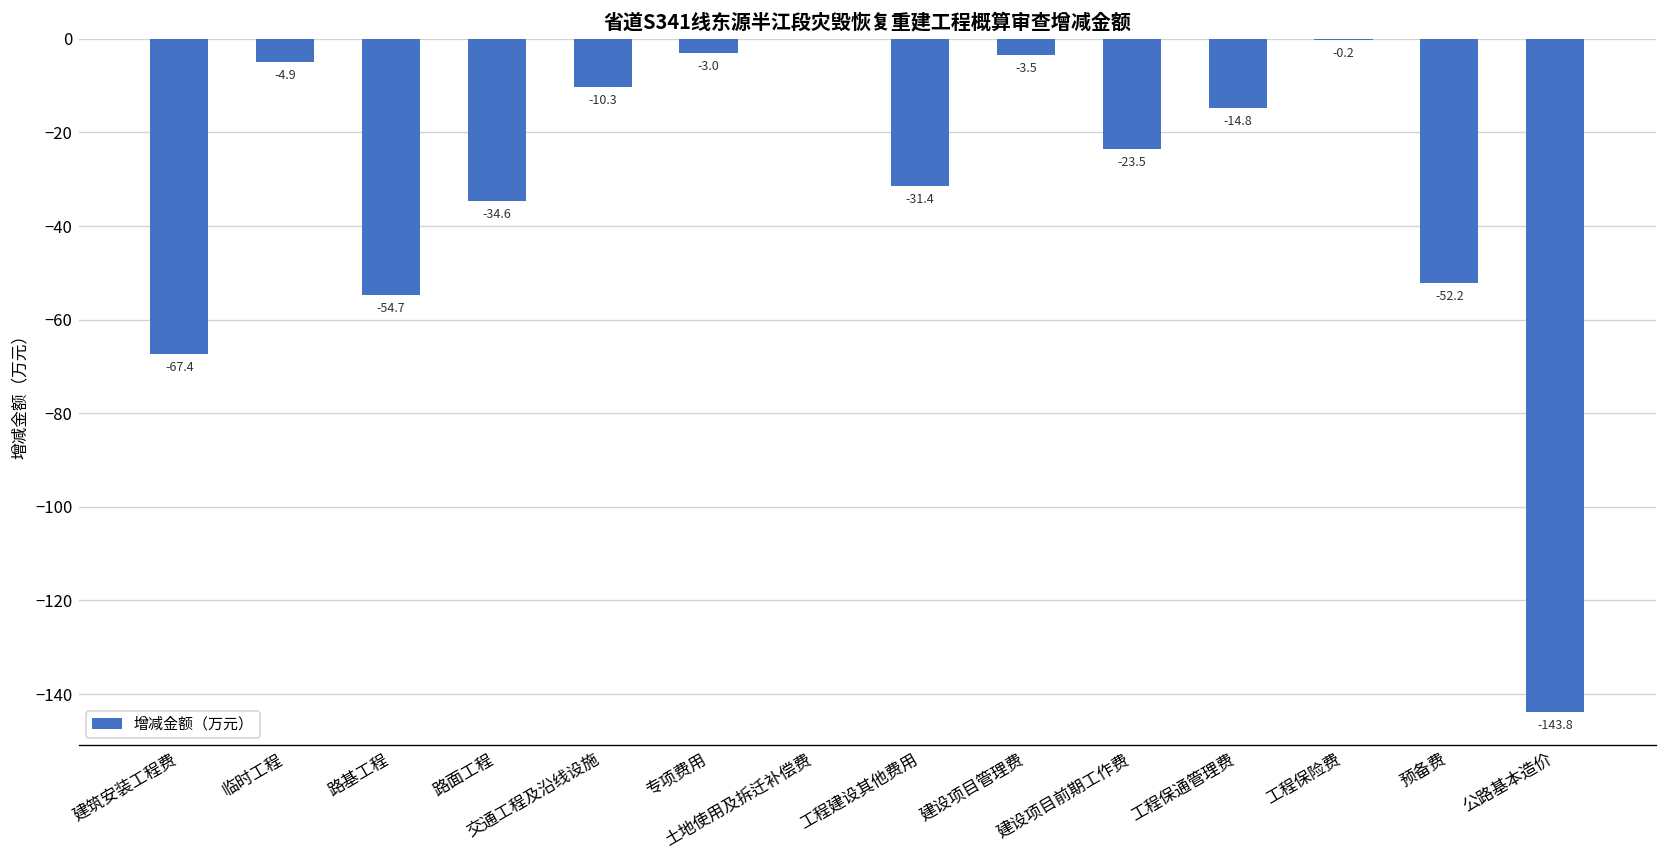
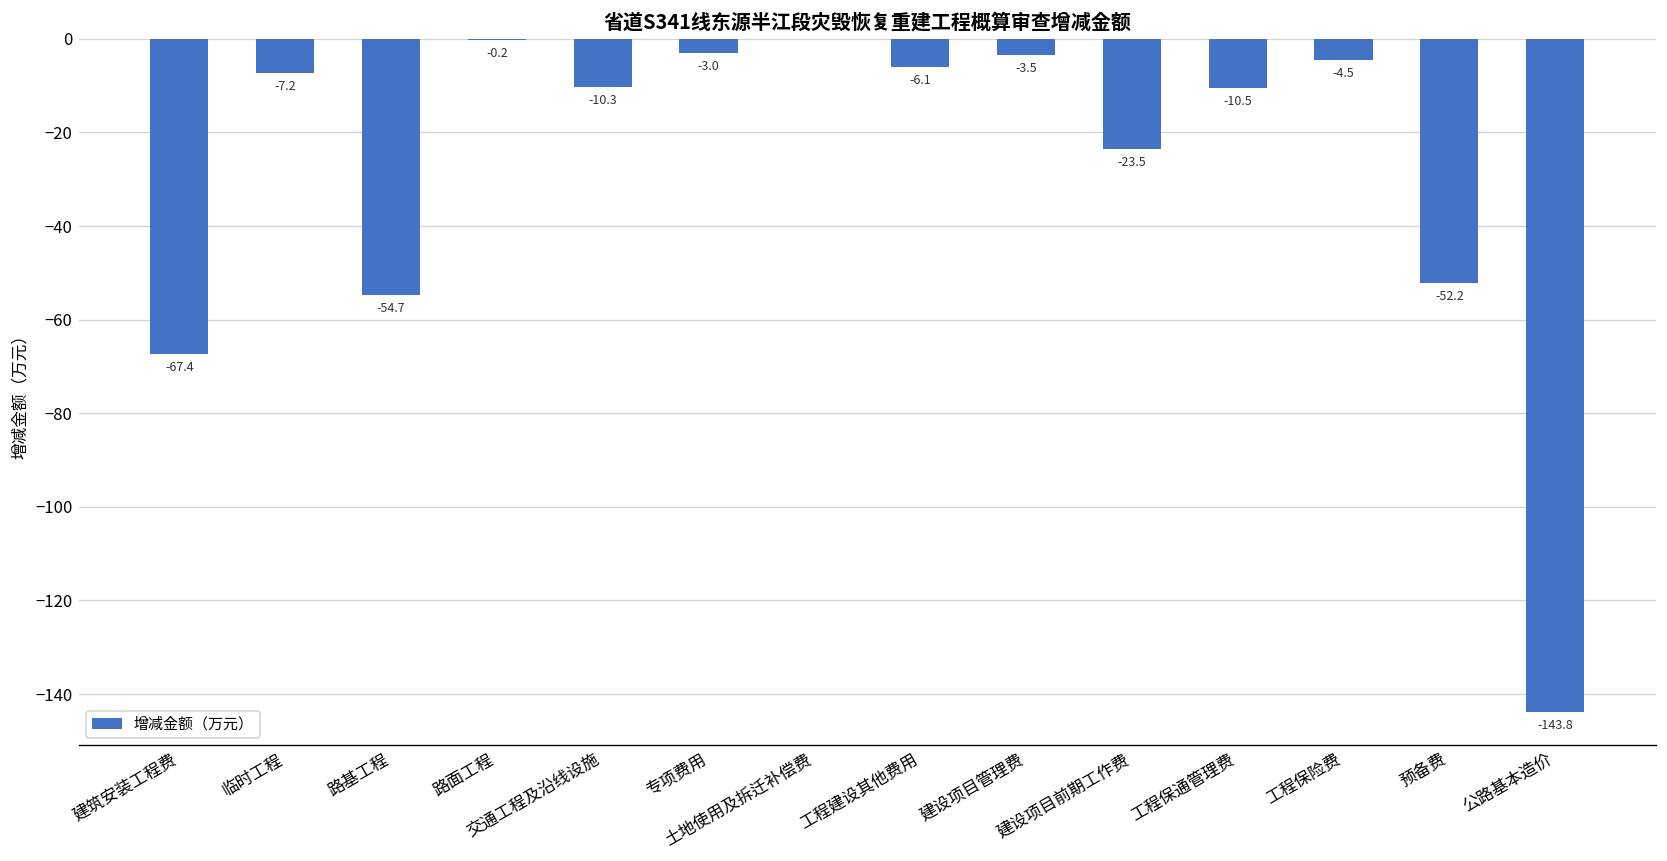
  {
    "建筑安装工程费": -67.4,
-   "临时工程": -4.9,
+   "临时工程": -7.2,
    "路基工程": -54.7,
-   "路面工程": -34.6,
+   "路面工程": -0.2,
    "交通工程及沿线设施": -10.3,
    "专项费用": -3.0,
-   "工程建设其他费用": -31.4,
+   "工程建设其他费用": -6.1,
    "建设项目管理费": -3.5,
    "建设项目前期工作费": -23.5,
-   "工程保通管理费": -14.8,
-   "工程保险费": -0.2,
+   "工程保通管理费": -10.5,
+   "工程保险费": -4.5,
    "预备费": -52.2,
    "公路基本造价": -143.8
  }
